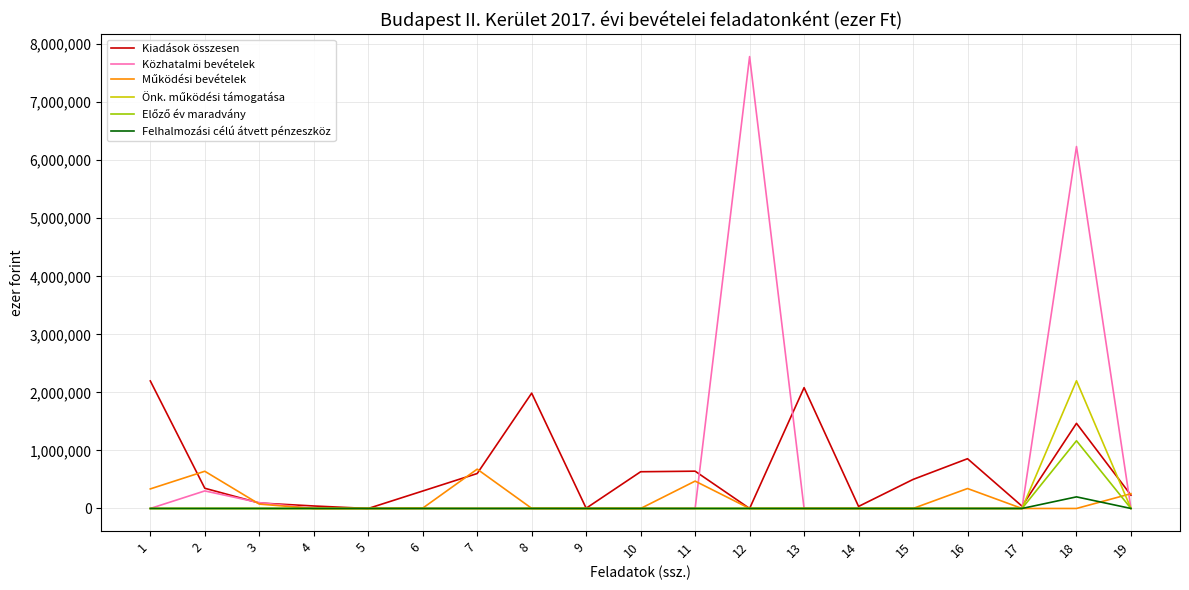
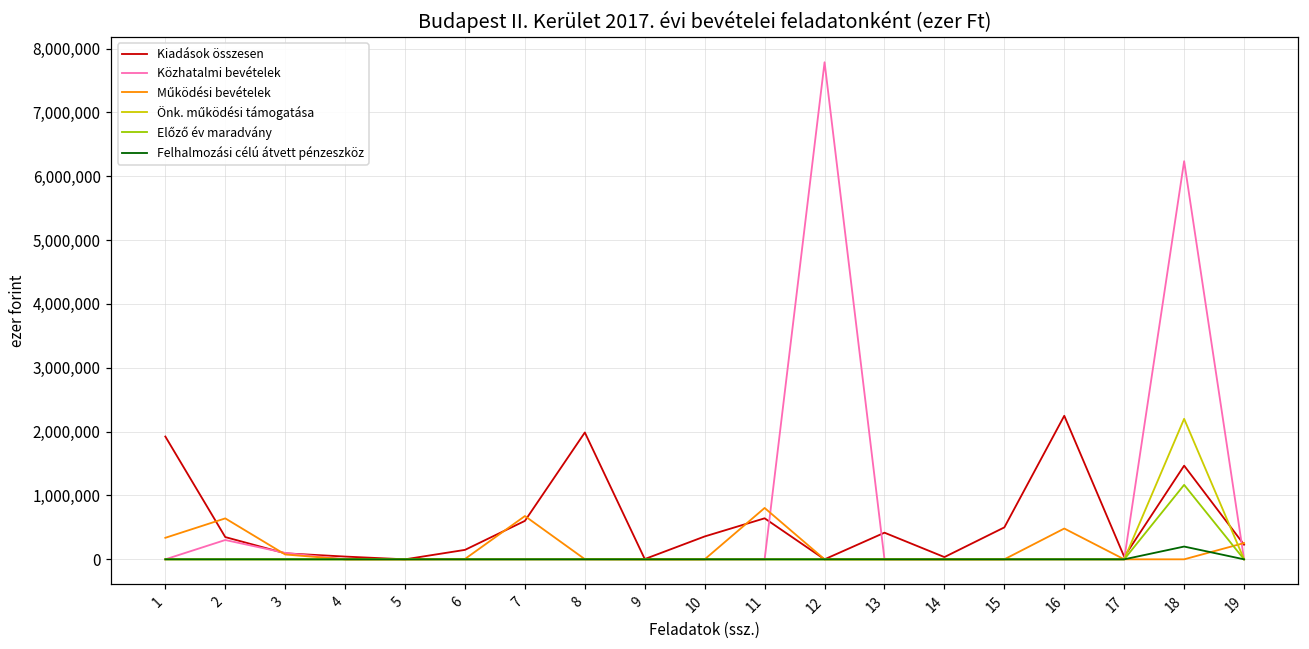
  {
    "Kiadások összesen": {
-     "1": "2,200,000",
+     "1": "1,900,000",
      "2": "300,000",
-     "6": "300,000",
+     "6": "100,000",
      "7": "600,000",
      "8": "2,000,000",
-     "10": "600,000",
+     "10": "400,000",
      "11": "600,000",
-     "13": "2,100,000",
+     "13": "400,000",
      "15": "500,000",
-     "16": "900,000",
+     "16": "2,200,000",
      "18": "1,500,000"
    },
    "Közhatalmi bevételek": {
      "2": "300,000",
      "12": "7,800,000",
      "18": "6,200,000"
    },
    "Működési bevételek": {
      "1": "300,000",
      "2": "600,000",
      "7": "700,000",
-     "11": "500,000",
-     "16": "300,000",
+     "11": "800,000",
+     "16": "500,000",
      "18": "0"
    },
    "Felhalmozási célú átvett pénzeszköz": {
      "18": "200,000"
    }
  }
